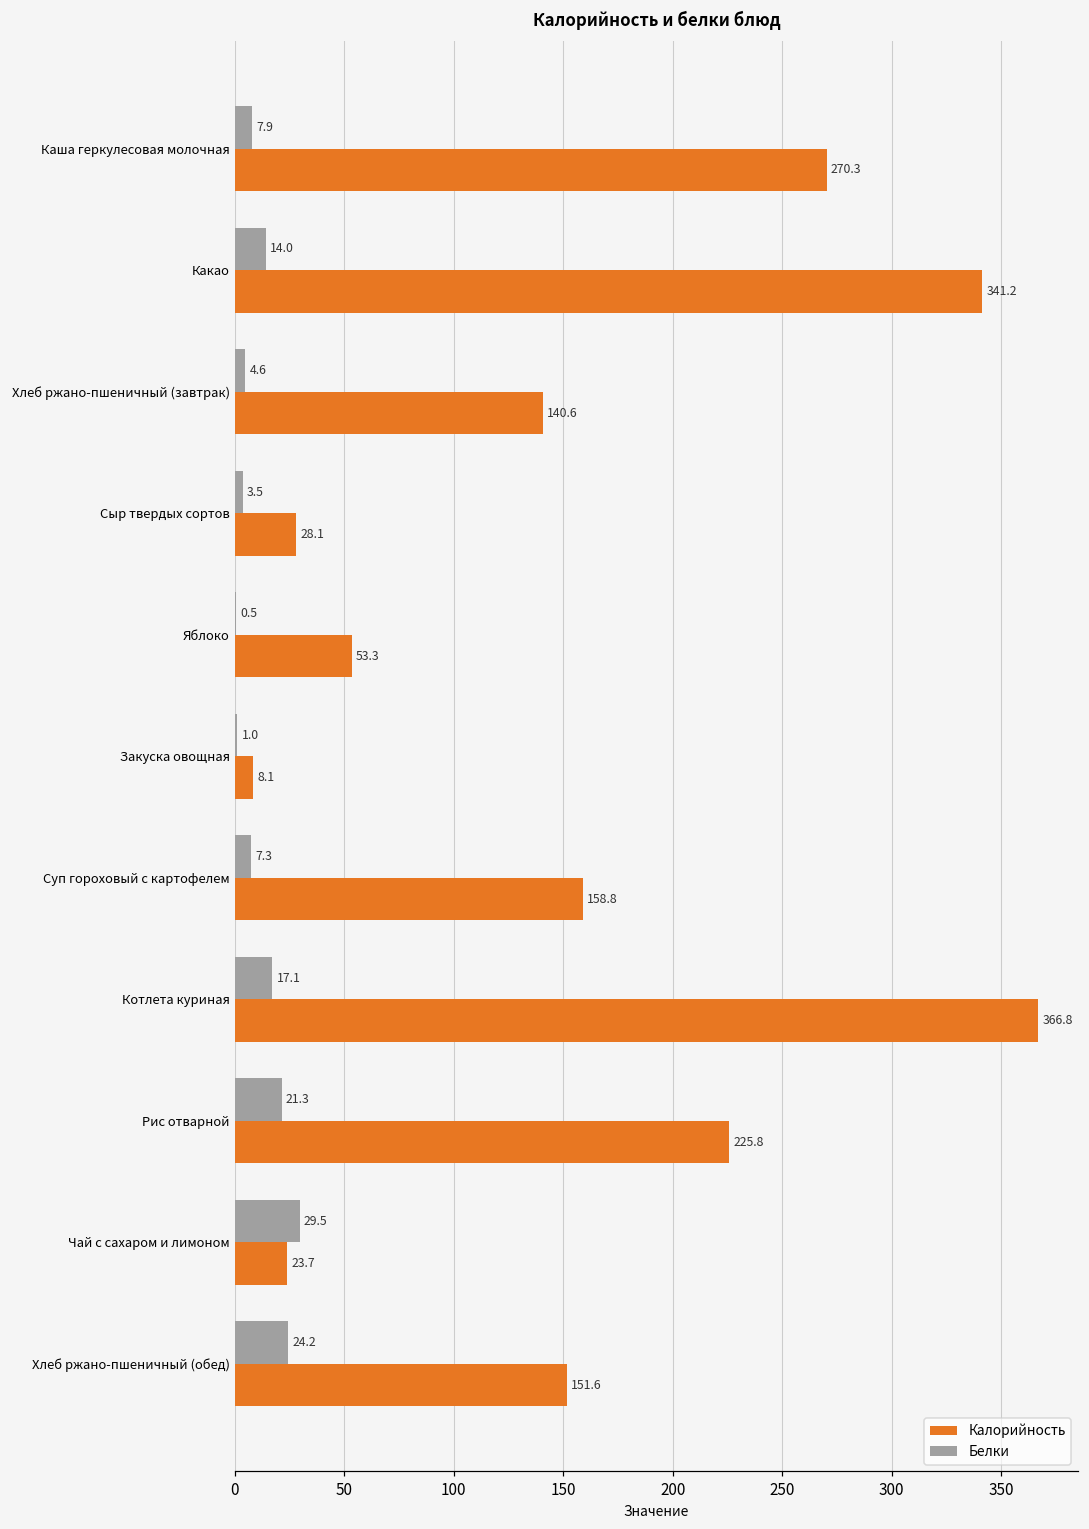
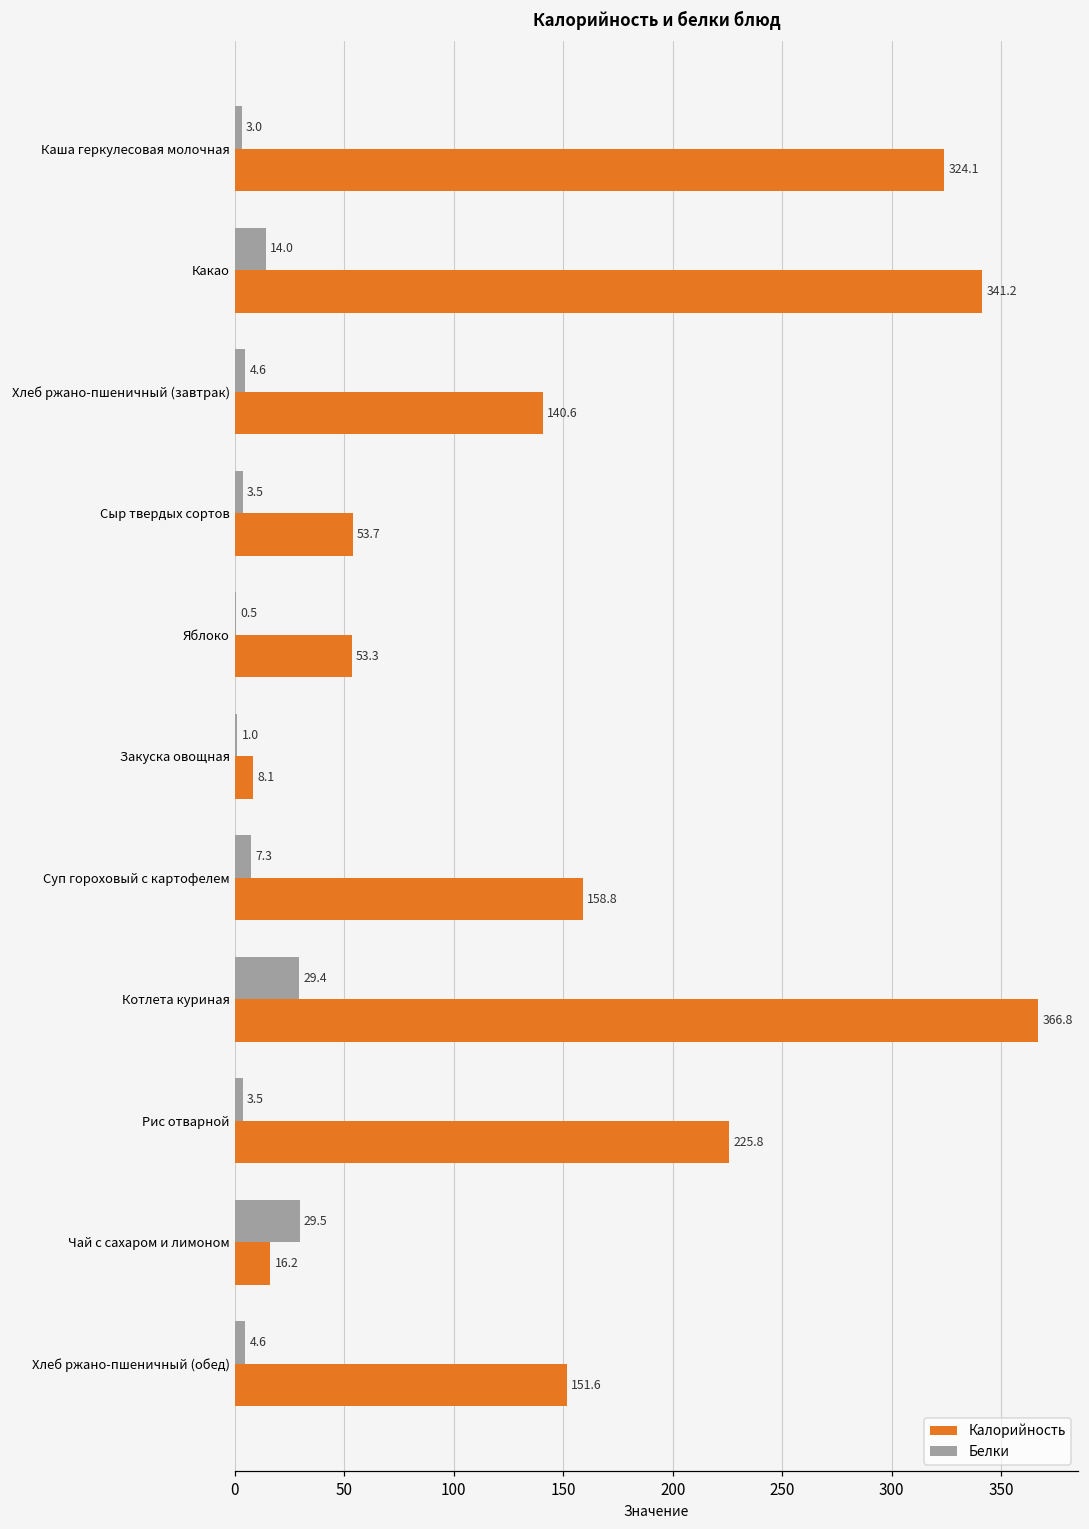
  {
    "Калорийность": {
-     "Каша геркулесовая молочная": 270.3,
+     "Каша геркулесовая молочная": 324.1,
      "Какао": 341.2,
      "Хлеб ржано-пшеничный (завтрак)": 140.6,
-     "Сыр твердых сортов": 28.1,
+     "Сыр твердых сортов": 53.7,
      "Яблоко": 53.3,
      "Закуска овощная": 8.1,
      "Суп гороховый с картофелем": 158.8,
      "Котлета куриная": 366.8,
      "Рис отварной": 225.8,
-     "Чай с сахаром и лимоном": 23.7,
+     "Чай с сахаром и лимоном": 16.2,
      "Хлеб ржано-пшеничный (обед)": 151.6
    },
    "Белки": {
-     "Каша геркулесовая молочная": 7.9,
+     "Каша геркулесовая молочная": 3.0,
      "Какао": 14.0,
      "Хлеб ржано-пшеничный (завтрак)": 4.6,
      "Сыр твердых сортов": 3.5,
      "Яблоко": 0.5,
      "Закуска овощная": 1.0,
      "Суп гороховый с картофелем": 7.3,
-     "Котлета куриная": 17.1,
-     "Рис отварной": 21.3,
+     "Котлета куриная": 29.4,
+     "Рис отварной": 3.5,
      "Чай с сахаром и лимоном": 29.5,
-     "Хлеб ржано-пшеничный (обед)": 24.2
+     "Хлеб ржано-пшеничный (обед)": 4.6
    }
  }
